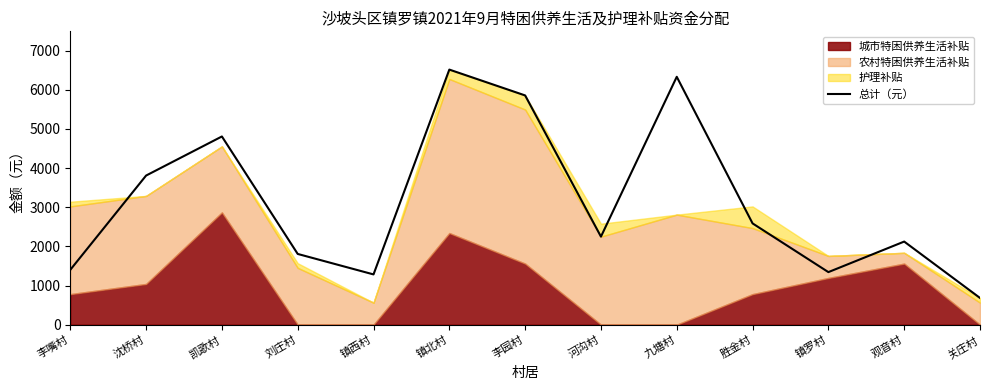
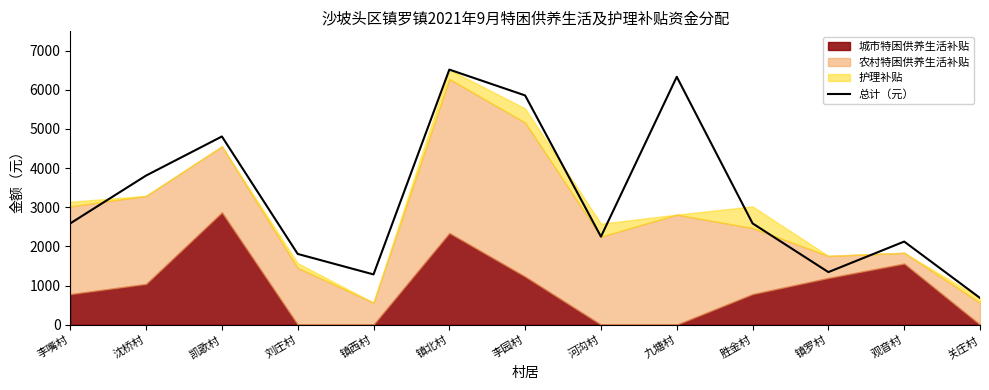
  {
    "总计（元）": {
-     "李嘴村": 1400,
+     "李嘴村": 2600,
      "沈桥村": 3800,
      "凯歌村": 4800,
      "刘庄村": 1800,
      "镇西村": 1300,
      "九塘村": 6300,
      "胜金村": 2600,
      "镇罗村": 1300,
      "观音村": 2100
    },
    "城市特困供养生活补贴": {
      "李嘴村": 800,
      "沈桥村": 1000,
      "凯歌村": 2900,
      "刘庄村": 0,
      "镇西村": 0,
      "镇北村": 2300,
-     "李园村": 1600,
+     "李园村": 1200,
      "河沟村": 0,
      "九塘村": 0,
      "胜金村": 800,
      "镇罗村": 1200,
      "观音村": 1600,
      "关庄村": 0
    },
    "农村特困供养生活补贴": {
      "李嘴村": 2200,
      "刘庄村": 1500,
      "镇北村": 3900,
      "李园村": 3900,
      "胜金村": 1700,
      "关庄村": 600
    },
    "护理补贴": {
      "李嘴村": 100,
      "刘庄村": 100,
      "河沟村": 300,
      "胜金村": 600
    }
  }
